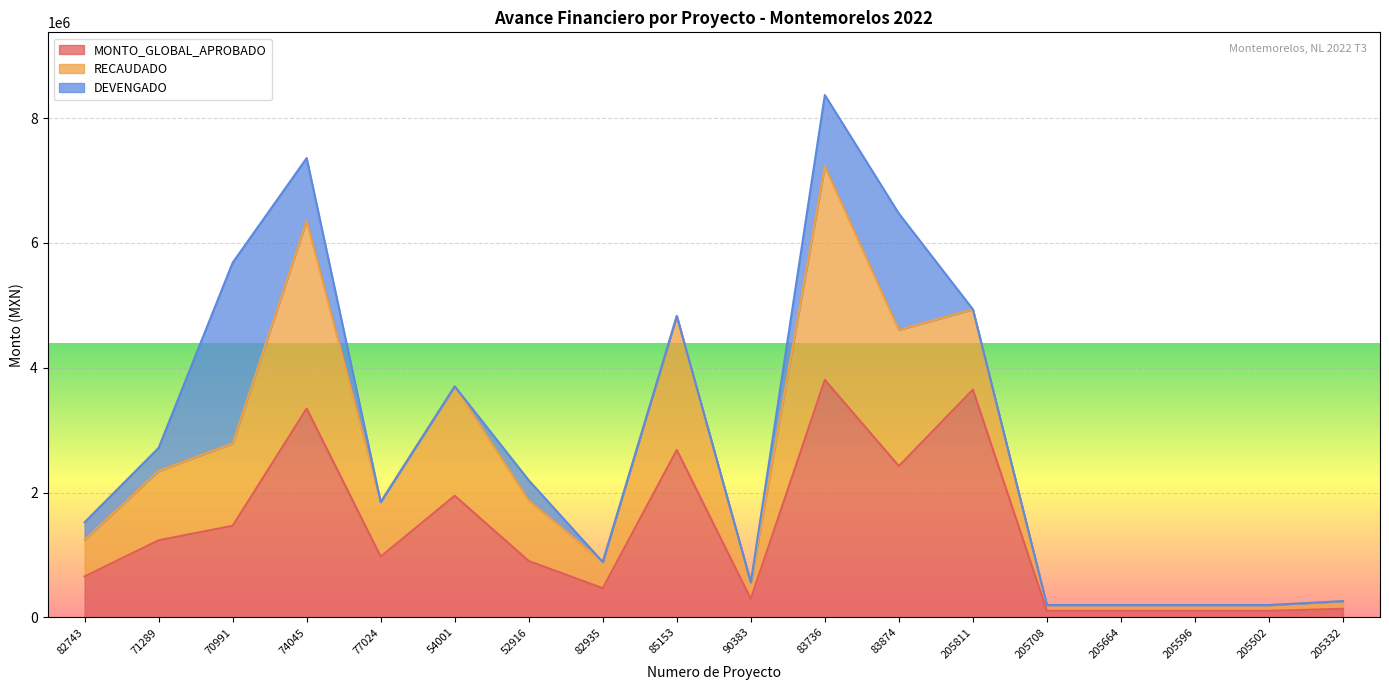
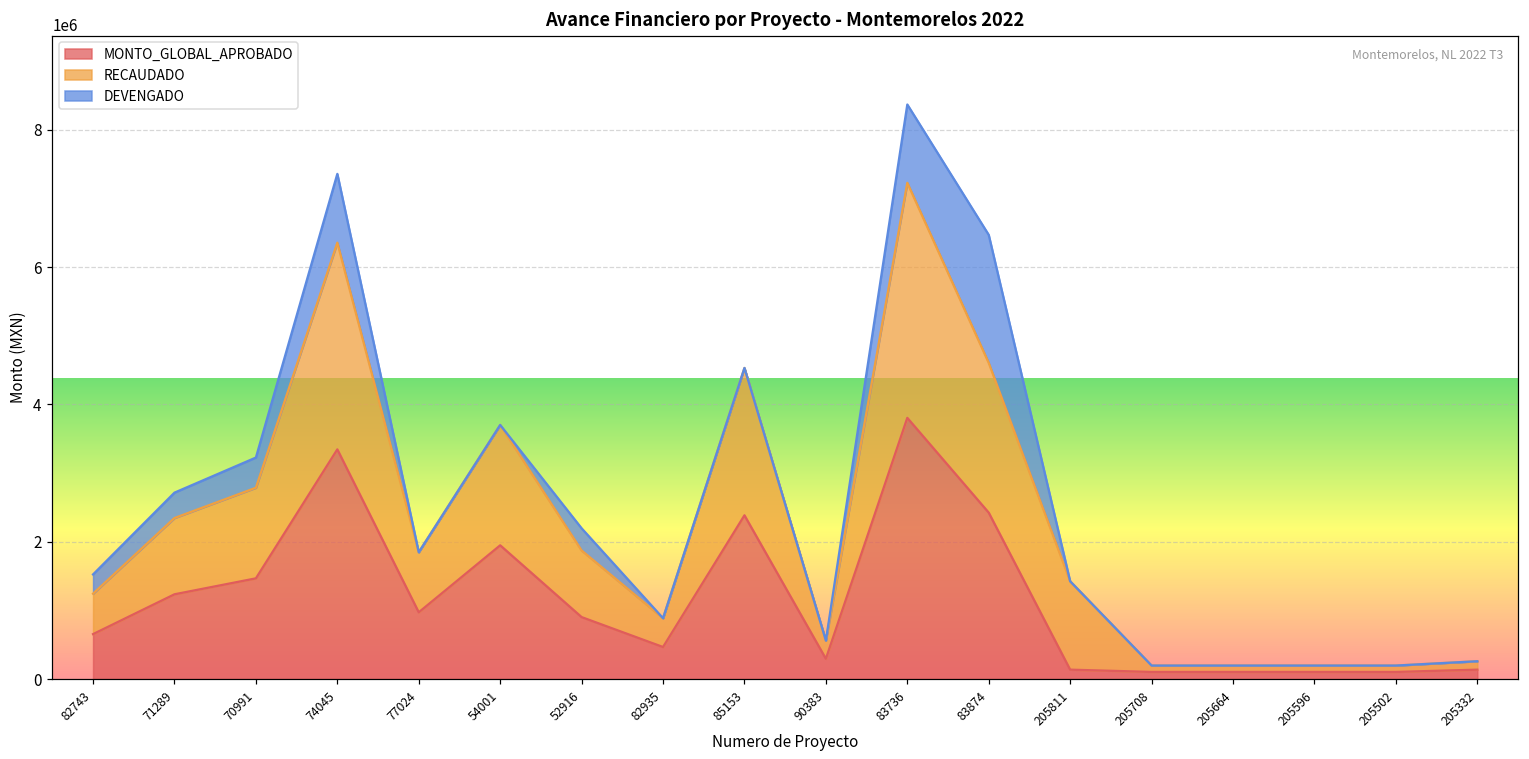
  {
    "MONTO_GLOBAL_APROBADO": {
      "82743": 700000,
      "71289": 1200000,
      "70991": 1500000,
      "74045": 3300000,
      "77024": 1000000,
      "54001": 1900000,
      "52916": 900000,
      "82935": 500000,
-     "85153": 2700000,
+     "85153": 2400000,
      "90383": 300000,
      "83736": 3800000,
      "83874": 2400000,
-     "205811": 3600000,
+     "205811": 100000,
      "205708": 100000,
      "205664": 100000,
      "205596": 100000,
      "205502": 100000,
      "205332": 100000
    },
    "RECAUDADO": {
      "82743": 600000,
      "71289": 1100000,
      "70991": 1300000,
      "74045": 3000000,
      "52916": 1000000,
      "83736": 3400000,
      "83874": 2200000
    },
    "DEVENGADO": {
      "82743": 300000,
      "71289": 400000,
-     "70991": 2900000,
+     "70991": 400000,
      "74045": 1000000,
      "52916": 300000,
      "83736": 1100000,
      "83874": 1900000
    }
  }
